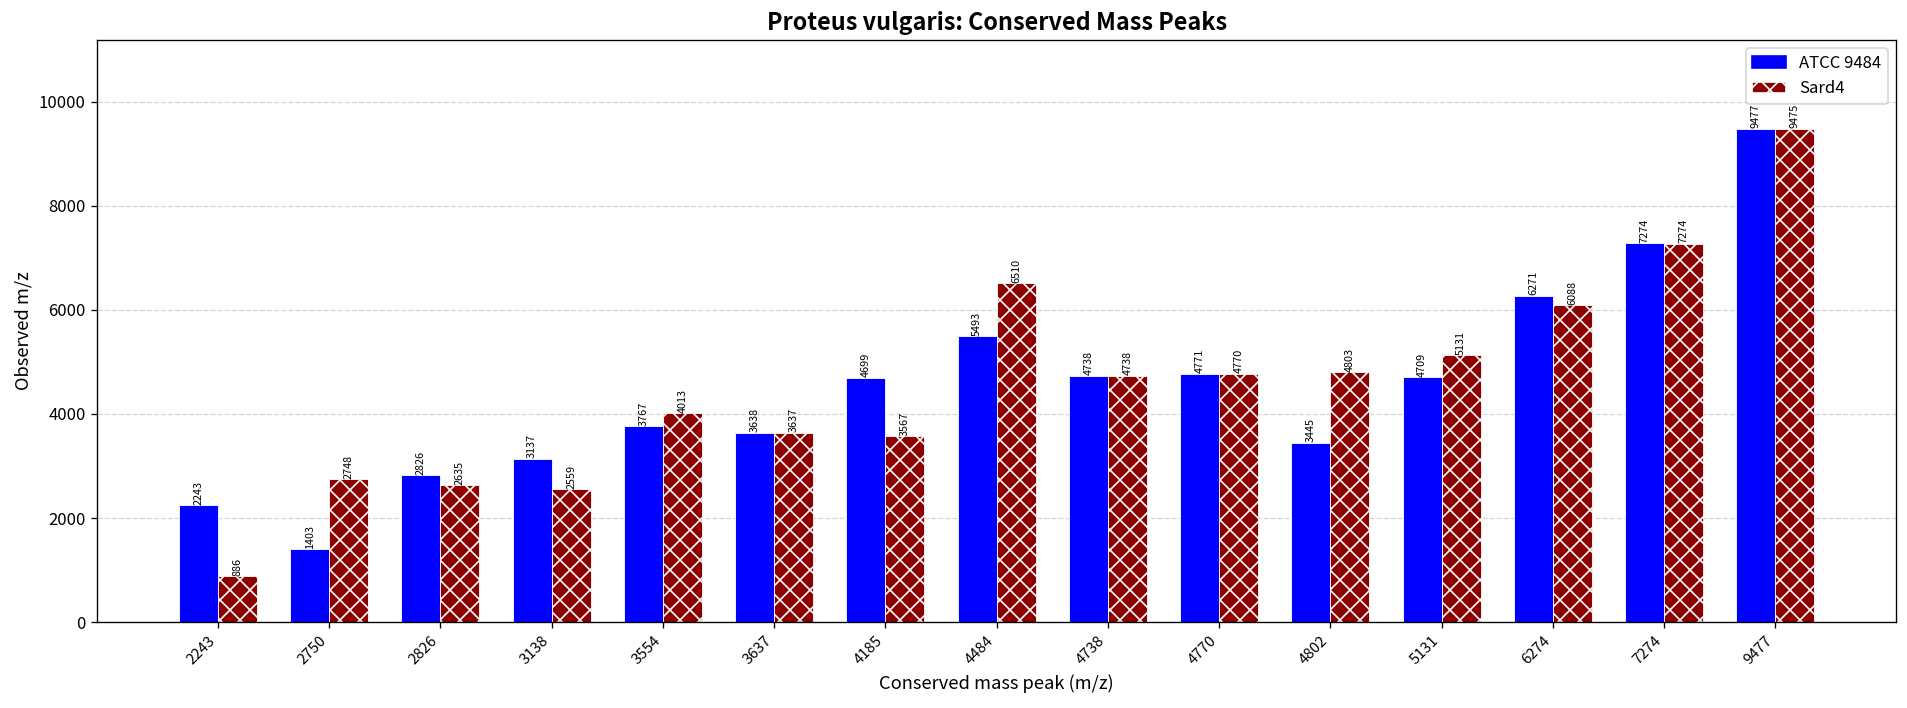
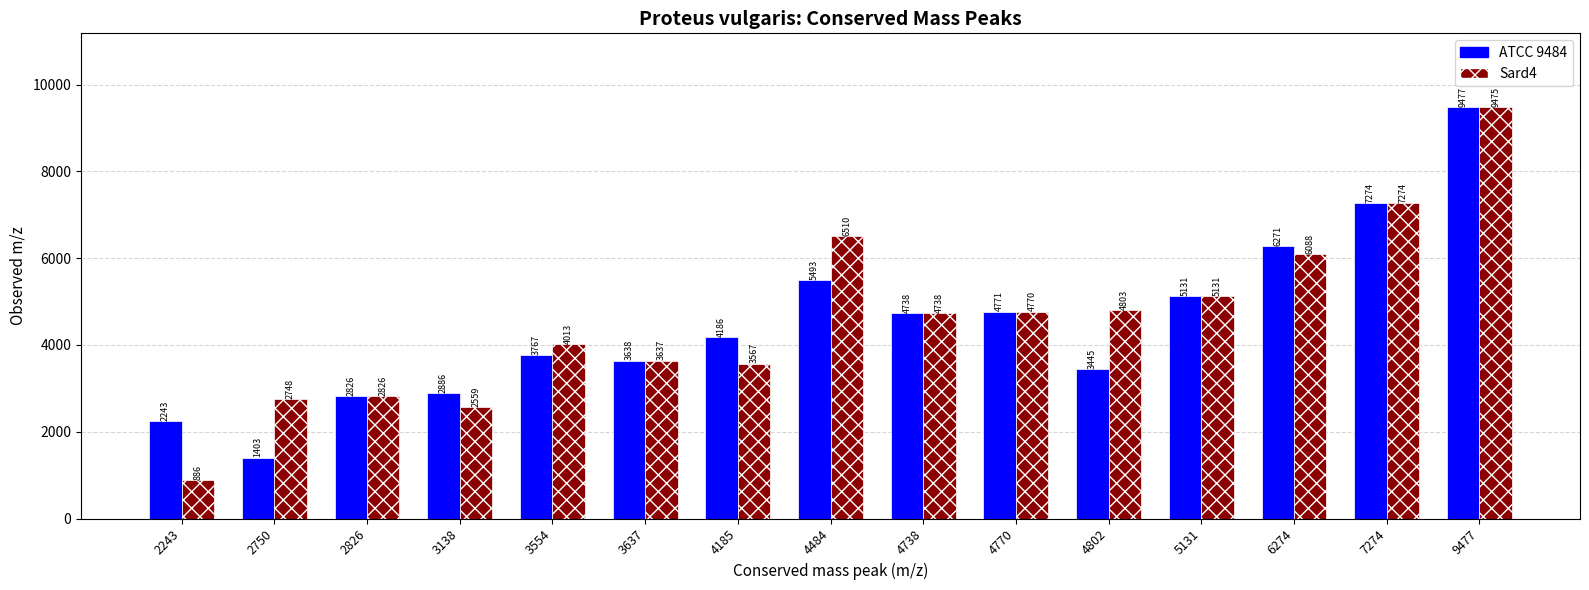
  {
    "ATCC 9484": {
      "2243": 2243,
      "2750": 1403,
      "2826": 2826,
-     "3138": 3137,
+     "3138": 2886,
      "3554": 3767,
      "3637": 3638,
-     "4185": 4699,
+     "4185": 4186,
      "4484": 5493,
      "4738": 4738,
      "4770": 4771,
      "4802": 3445,
-     "5131": 4709,
+     "5131": 5131,
      "6274": 6271,
      "7274": 7274,
      "9477": 9477
    },
    "Sard4": {
      "2243": 886,
      "2750": 2748,
-     "2826": 2635,
+     "2826": 2826,
      "3138": 2559,
      "3554": 4013,
      "3637": 3637,
      "4185": 3567,
      "4484": 6510,
      "4738": 4738,
      "4770": 4770,
      "4802": 4803,
      "5131": 5131,
      "6274": 6088,
      "7274": 7274,
      "9477": 9475
    }
  }
